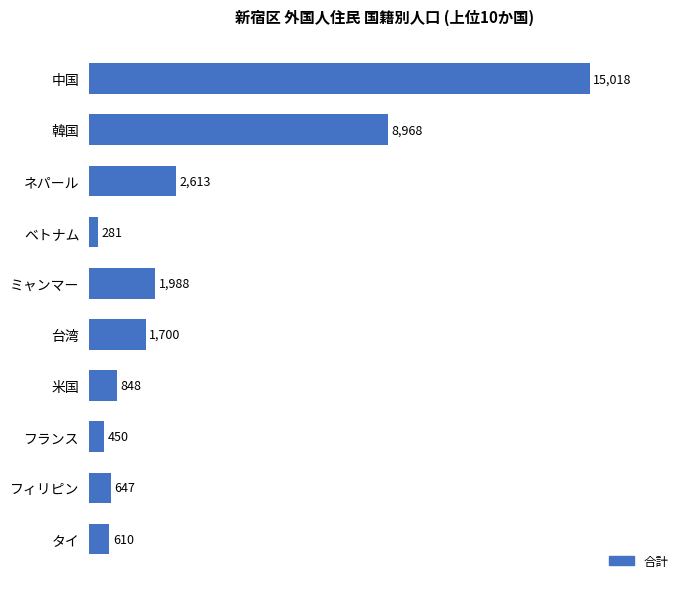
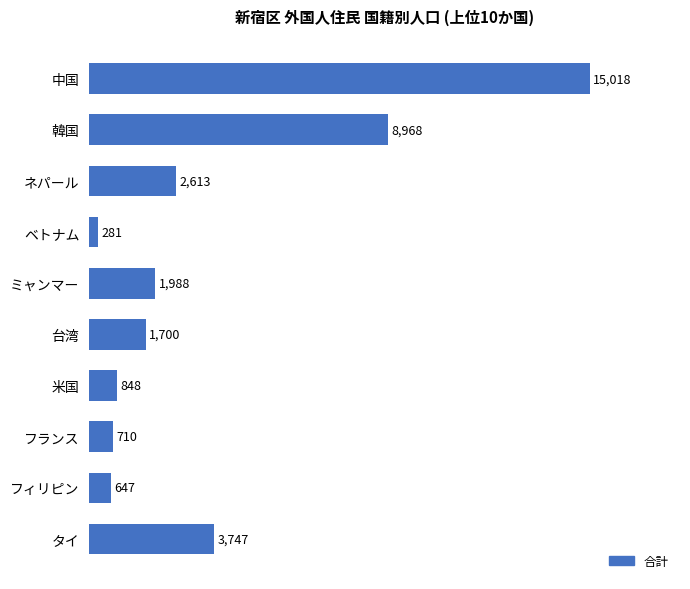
  {
    "中国": "15,018",
    "韓国": "8,968",
    "ネパール": "2,613",
    "ベトナム": "281",
    "ミャンマー": "1,988",
    "台湾": "1,700",
    "米国": "848",
-   "フランス": "450",
+   "フランス": "710",
    "フィリピン": "647",
-   "タイ": "610"
+   "タイ": "3,747"
  }
